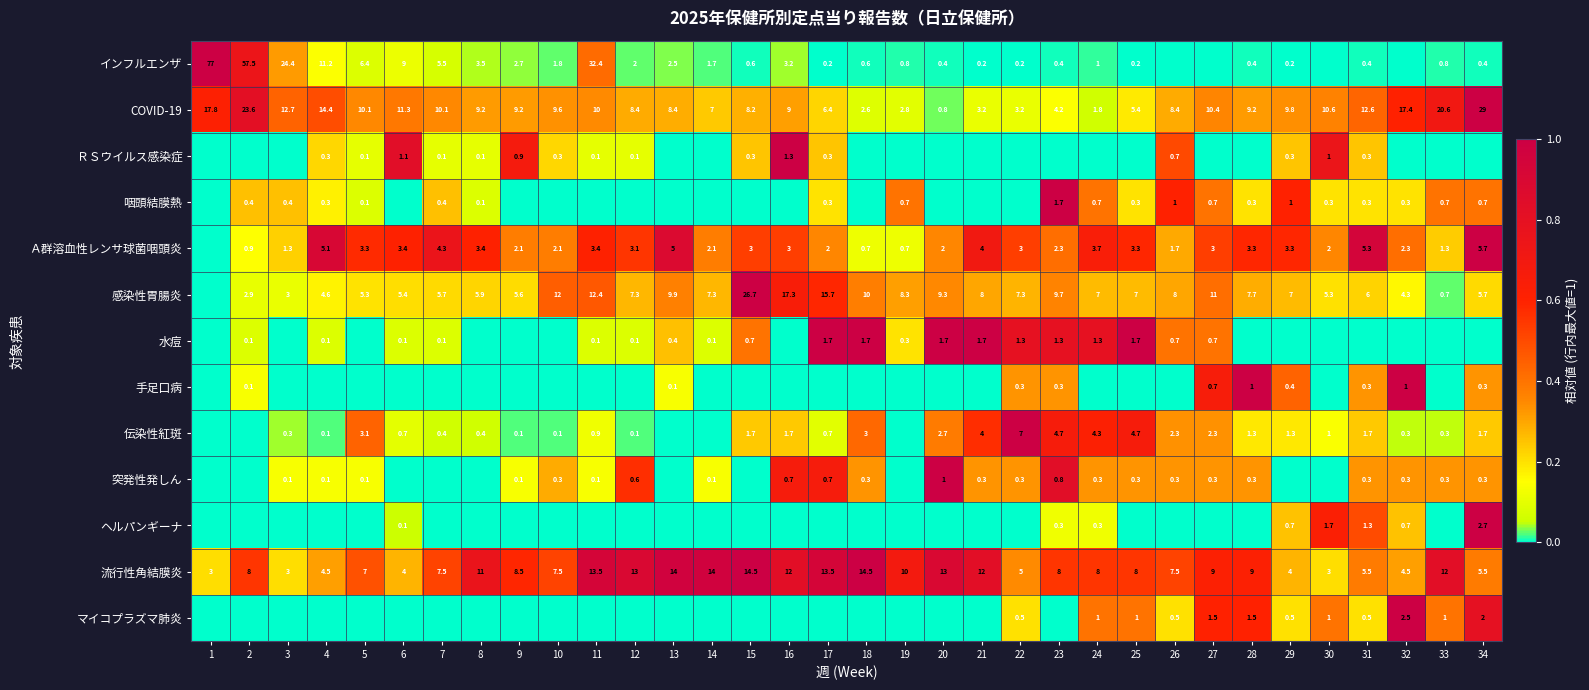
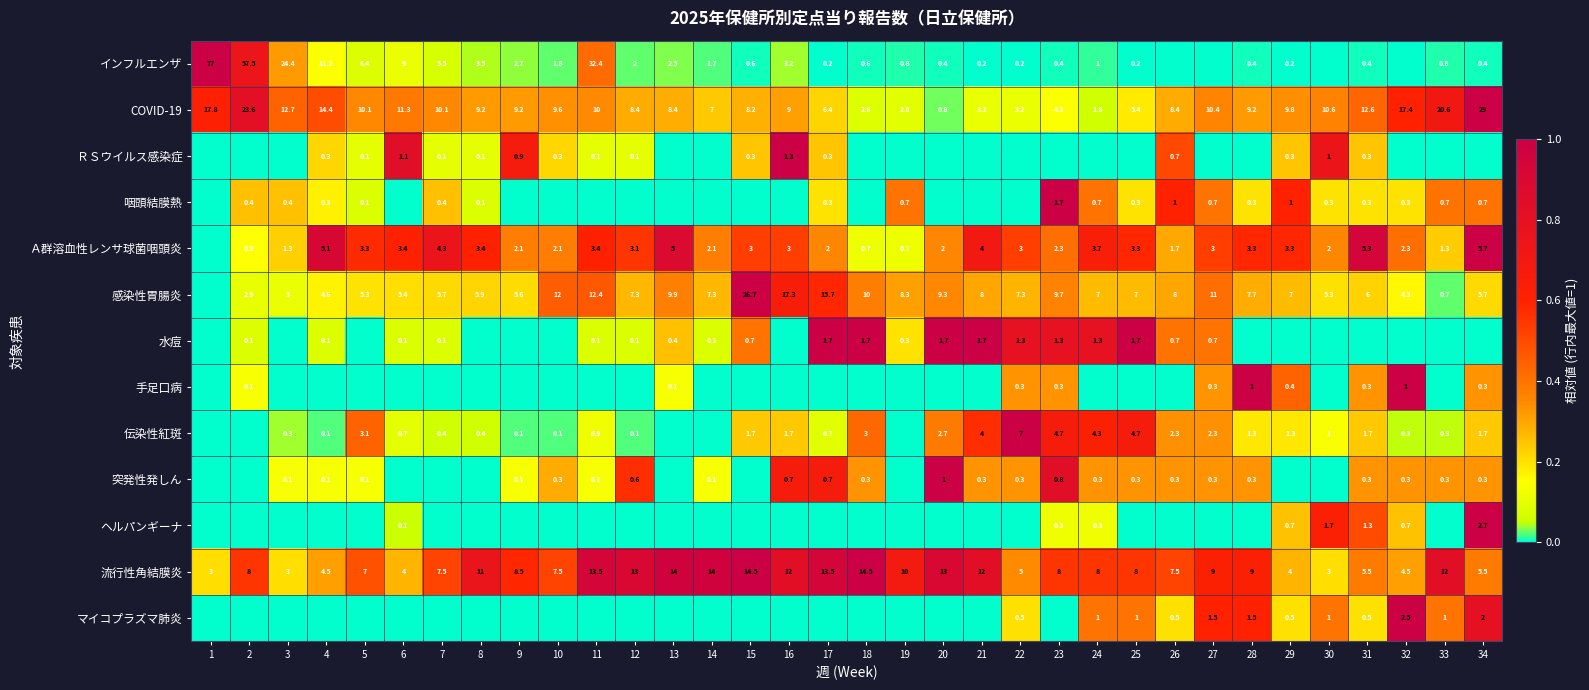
  {
    "手足口病": {
      "2": 0.1,
      "13": 0.1,
      "22": 0.3,
      "23": 0.3,
-     "27": 0.7,
+     "27": 0.3,
      "28": 1,
      "29": 0.4,
      "31": 0.3,
      "32": 1,
      "34": 0.3
    }
  }
